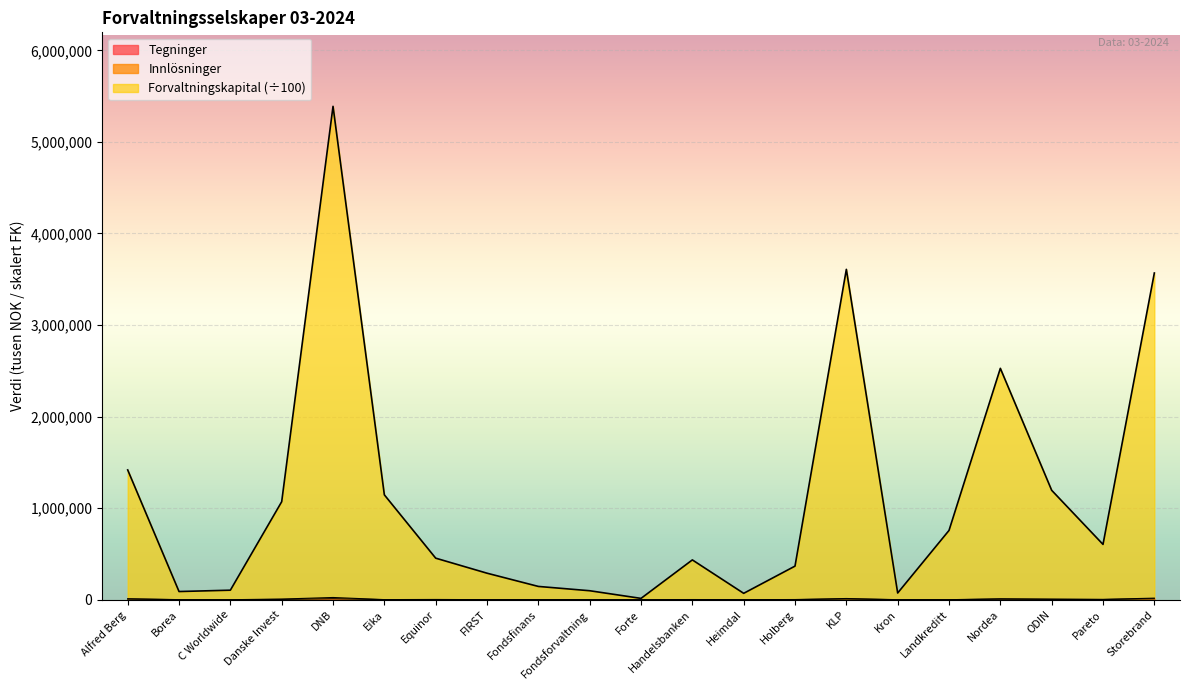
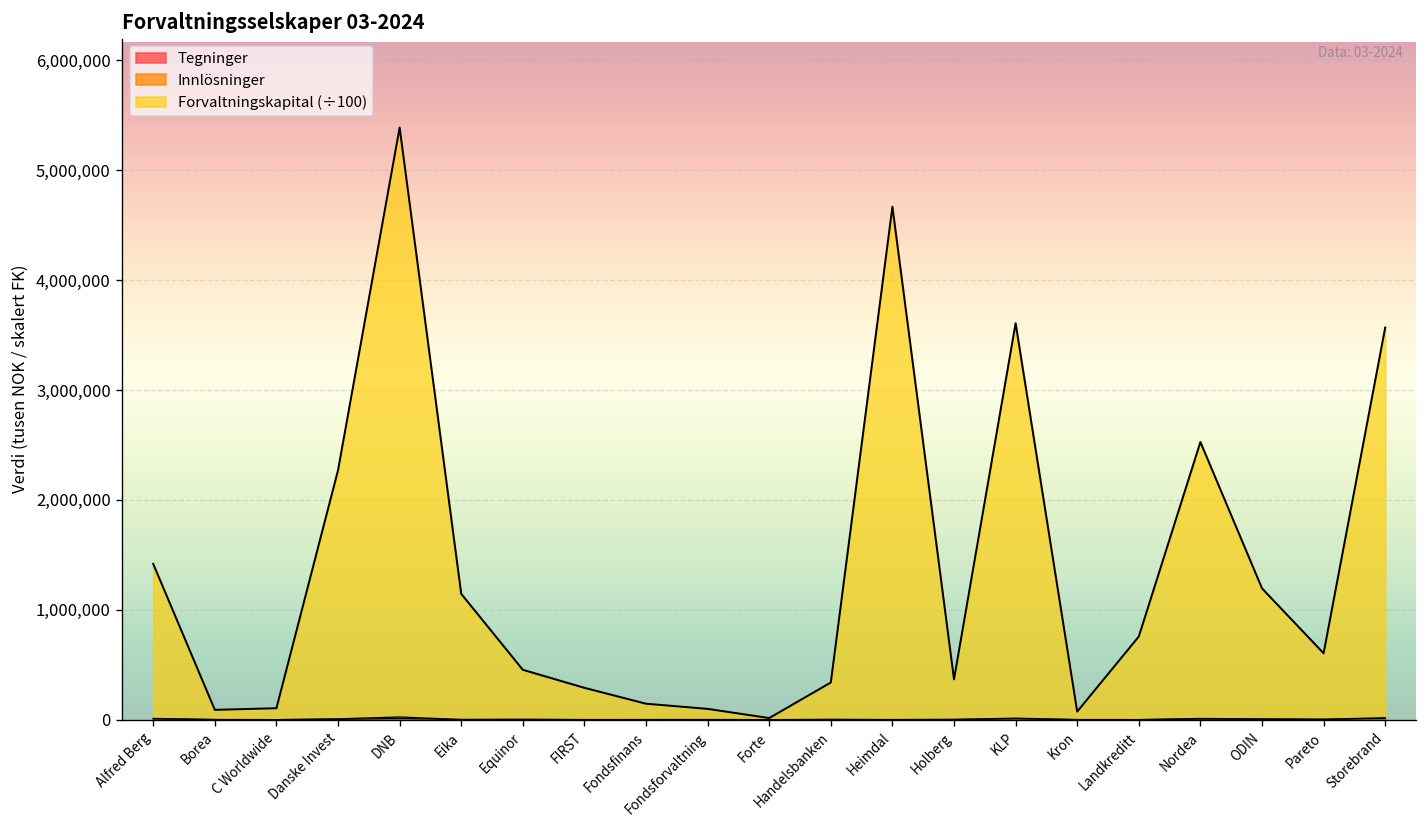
  {
    "Forvaltningskapital (÷100)": {
      "Alfred Berg": "1,400,000",
      "Borea": "100,000",
      "C Worldwide": "100,000",
-     "Danske Invest": "1,100,000",
+     "Danske Invest": "2,300,000",
      "DNB": "5,400,000",
      "Eika": "1,100,000",
      "Equinor": "500,000",
      "FIRST": "300,000",
      "Fondsfinans": "100,000",
      "Fondsforvaltning": "100,000",
-     "Handelsbanken": "400,000",
-     "Heimdal": "100,000",
+     "Handelsbanken": "300,000",
+     "Heimdal": "4,700,000",
      "Holberg": "400,000",
      "KLP": "3,600,000",
      "Kron": "100,000",
      "Landkreditt": "800,000",
      "Nordea": "2,500,000",
      "ODIN": "1,200,000",
      "Pareto": "600,000",
      "Storebrand": "3,600,000"
    }
  }
